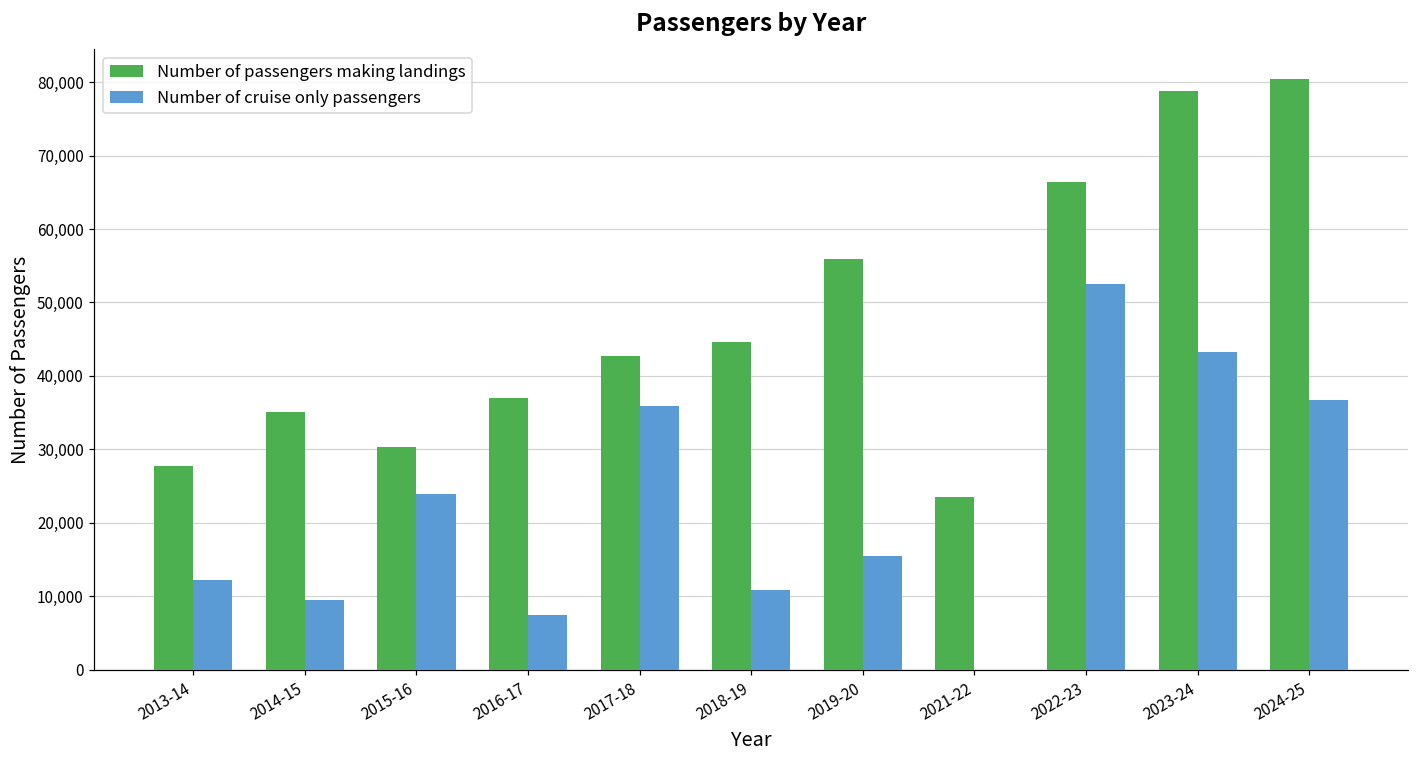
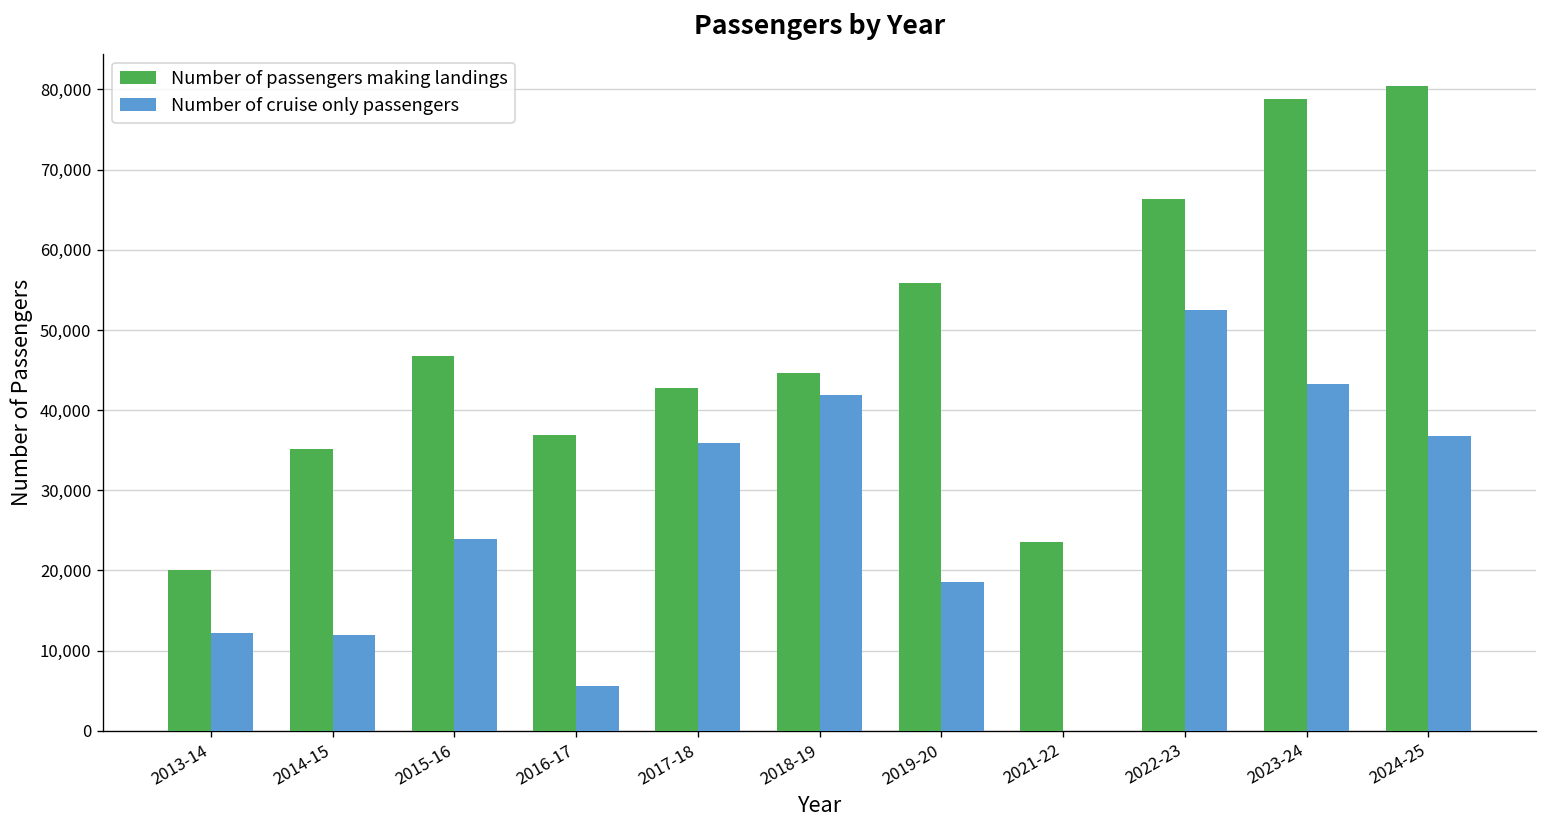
  {
    "Number of passengers making landings": {
-     "2013-14": "28,000",
+     "2013-14": "20,000",
      "2014-15": "35,000",
-     "2015-16": "30,000",
+     "2015-16": "47,000",
      "2016-17": "37,000",
      "2017-18": "43,000",
      "2018-19": "45,000",
      "2019-20": "56,000",
      "2021-22": "24,000",
      "2022-23": "66,000",
      "2023-24": "79,000",
      "2024-25": "80,000"
    },
    "Number of cruise only passengers": {
      "2013-14": "12,000",
-     "2014-15": "9,000",
+     "2014-15": "12,000",
      "2015-16": "24,000",
-     "2016-17": "7,000",
+     "2016-17": "6,000",
      "2017-18": "36,000",
-     "2018-19": "11,000",
-     "2019-20": "16,000",
+     "2018-19": "42,000",
+     "2019-20": "19,000",
      "2021-22": "0",
      "2022-23": "52,000",
      "2023-24": "43,000",
      "2024-25": "37,000"
    }
  }
